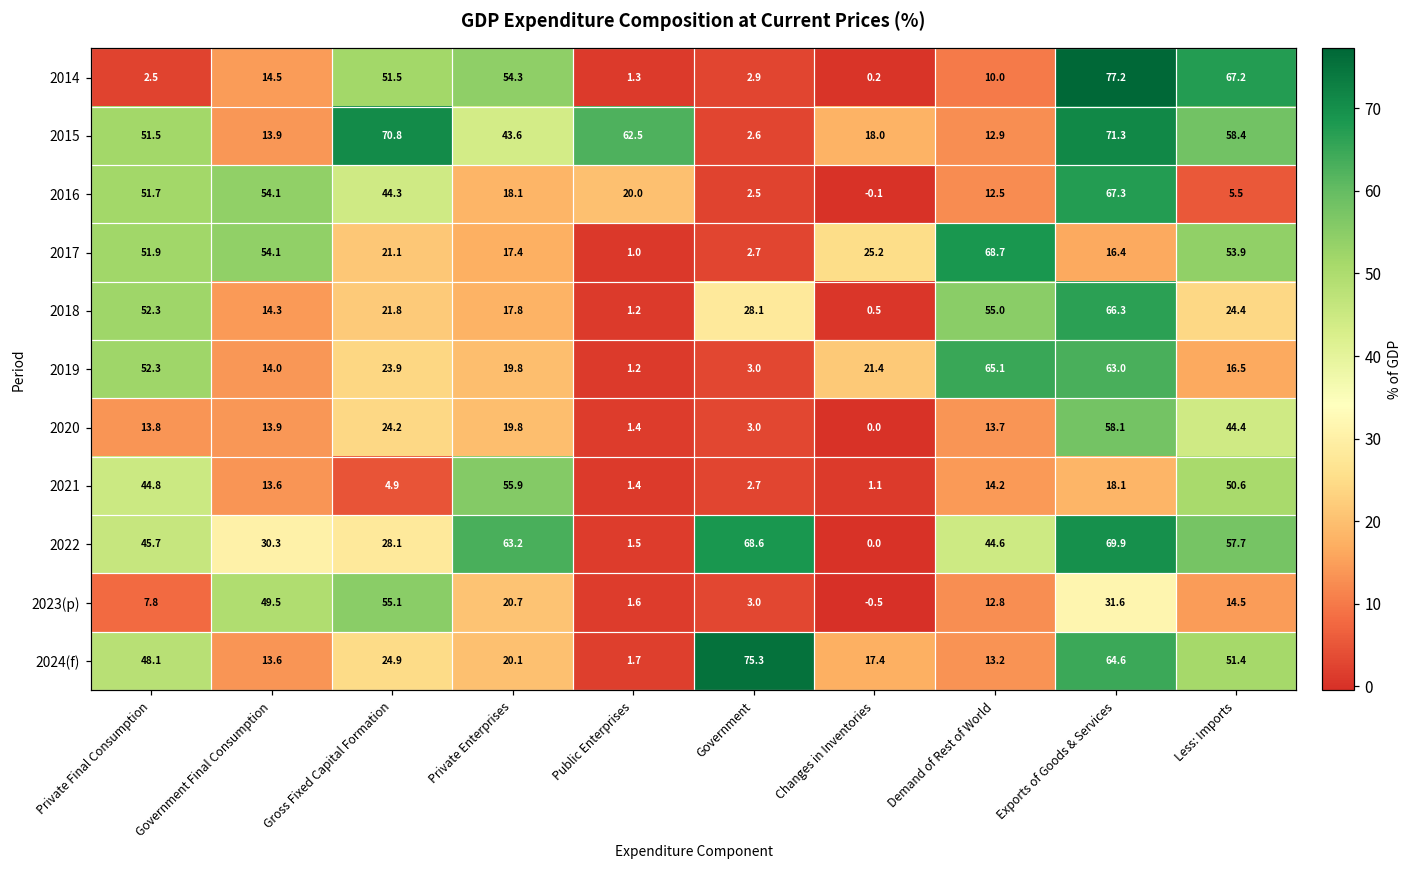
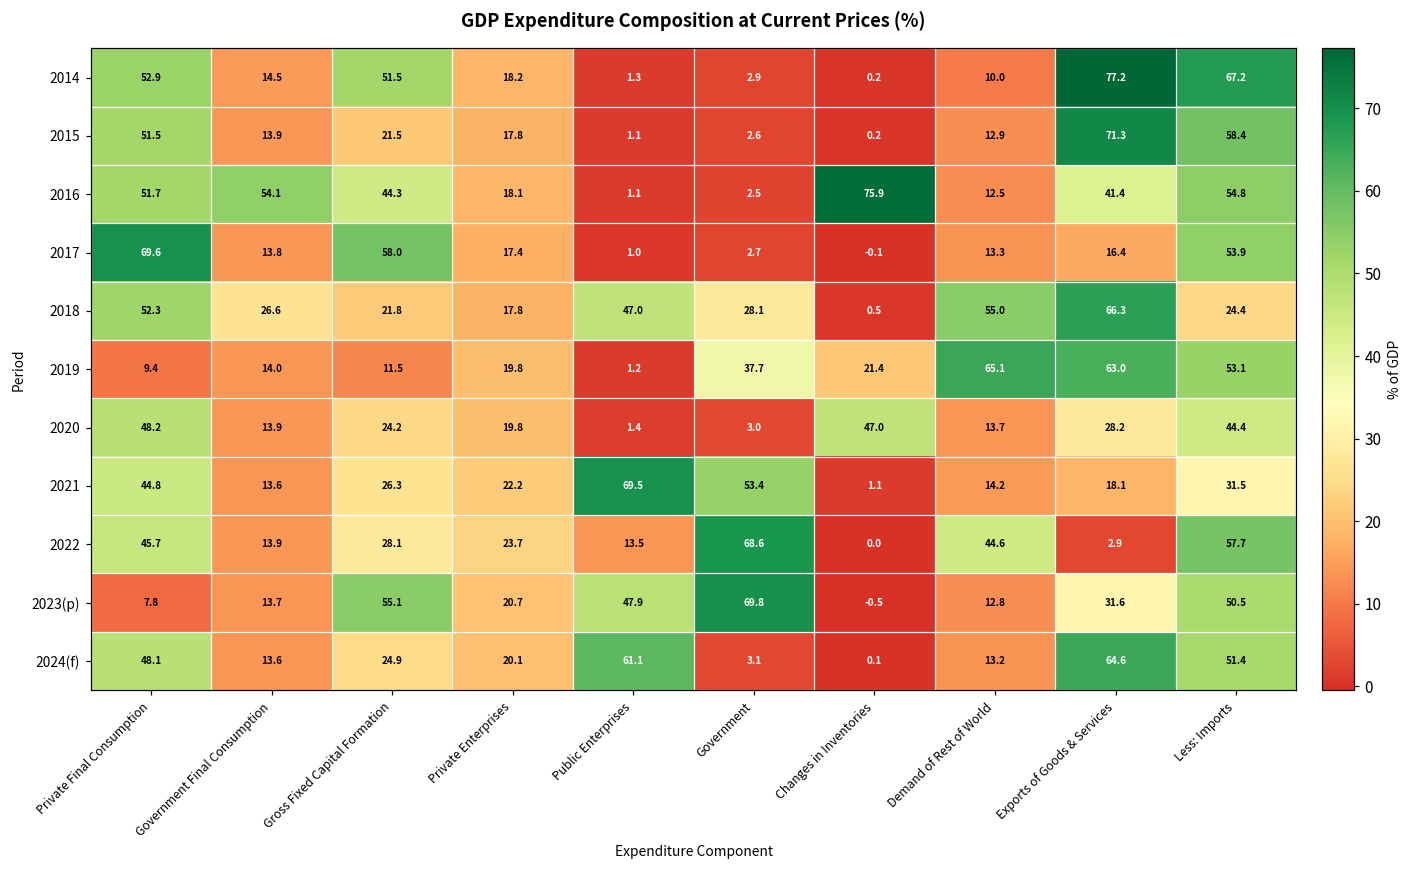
  {
    "2014": {
-     "Private Final Consumption": 2.5,
+     "Private Final Consumption": 52.9,
      "Government Final Consumption": 14.5,
      "Gross Fixed Capital Formation": 51.5,
-     "Private Enterprises": 54.3,
+     "Private Enterprises": 18.2,
      "Public Enterprises": 1.3,
      "Government": 2.9,
      "Changes in Inventories": 0.2,
      "Demand of Rest of World": 10.0,
      "Exports of Goods & Services": 77.2,
      "Less: Imports": 67.2
    },
    "2015": {
      "Private Final Consumption": 51.5,
      "Government Final Consumption": 13.9,
-     "Gross Fixed Capital Formation": 70.8,
-     "Private Enterprises": 43.6,
-     "Public Enterprises": 62.5,
+     "Gross Fixed Capital Formation": 21.5,
+     "Private Enterprises": 17.8,
+     "Public Enterprises": 1.1,
      "Government": 2.6,
-     "Changes in Inventories": 18.0,
+     "Changes in Inventories": 0.2,
      "Demand of Rest of World": 12.9,
      "Exports of Goods & Services": 71.3,
      "Less: Imports": 58.4
    },
    "2016": {
      "Private Final Consumption": 51.7,
      "Government Final Consumption": 54.1,
      "Gross Fixed Capital Formation": 44.3,
      "Private Enterprises": 18.1,
-     "Public Enterprises": 20.0,
+     "Public Enterprises": 1.1,
      "Government": 2.5,
-     "Changes in Inventories": -0.1,
+     "Changes in Inventories": 75.9,
      "Demand of Rest of World": 12.5,
-     "Exports of Goods & Services": 67.3,
-     "Less: Imports": 5.5
+     "Exports of Goods & Services": 41.4,
+     "Less: Imports": 54.8
    },
    "2017": {
-     "Private Final Consumption": 51.9,
-     "Government Final Consumption": 54.1,
-     "Gross Fixed Capital Formation": 21.1,
+     "Private Final Consumption": 69.6,
+     "Government Final Consumption": 13.8,
+     "Gross Fixed Capital Formation": 58.0,
      "Private Enterprises": 17.4,
      "Public Enterprises": 1.0,
      "Government": 2.7,
-     "Changes in Inventories": 25.2,
-     "Demand of Rest of World": 68.7,
+     "Changes in Inventories": -0.1,
+     "Demand of Rest of World": 13.3,
      "Exports of Goods & Services": 16.4,
      "Less: Imports": 53.9
    },
    "2018": {
      "Private Final Consumption": 52.3,
-     "Government Final Consumption": 14.3,
+     "Government Final Consumption": 26.6,
      "Gross Fixed Capital Formation": 21.8,
      "Private Enterprises": 17.8,
-     "Public Enterprises": 1.2,
+     "Public Enterprises": 47.0,
      "Government": 28.1,
      "Changes in Inventories": 0.5,
      "Demand of Rest of World": 55.0,
      "Exports of Goods & Services": 66.3,
      "Less: Imports": 24.4
    },
    "2019": {
-     "Private Final Consumption": 52.3,
+     "Private Final Consumption": 9.4,
      "Government Final Consumption": 14.0,
-     "Gross Fixed Capital Formation": 23.9,
+     "Gross Fixed Capital Formation": 11.5,
      "Private Enterprises": 19.8,
      "Public Enterprises": 1.2,
-     "Government": 3.0,
+     "Government": 37.7,
      "Changes in Inventories": 21.4,
      "Demand of Rest of World": 65.1,
      "Exports of Goods & Services": 63.0,
-     "Less: Imports": 16.5
+     "Less: Imports": 53.1
    },
    "2020": {
-     "Private Final Consumption": 13.8,
+     "Private Final Consumption": 48.2,
      "Government Final Consumption": 13.9,
      "Gross Fixed Capital Formation": 24.2,
      "Private Enterprises": 19.8,
      "Public Enterprises": 1.4,
      "Government": 3.0,
-     "Changes in Inventories": 0.0,
+     "Changes in Inventories": 47.0,
      "Demand of Rest of World": 13.7,
-     "Exports of Goods & Services": 58.1,
+     "Exports of Goods & Services": 28.2,
      "Less: Imports": 44.4
    },
    "2021": {
      "Private Final Consumption": 44.8,
      "Government Final Consumption": 13.6,
-     "Gross Fixed Capital Formation": 4.9,
-     "Private Enterprises": 55.9,
-     "Public Enterprises": 1.4,
-     "Government": 2.7,
+     "Gross Fixed Capital Formation": 26.3,
+     "Private Enterprises": 22.2,
+     "Public Enterprises": 69.5,
+     "Government": 53.4,
      "Changes in Inventories": 1.1,
      "Demand of Rest of World": 14.2,
      "Exports of Goods & Services": 18.1,
-     "Less: Imports": 50.6
+     "Less: Imports": 31.5
    },
    "2022": {
      "Private Final Consumption": 45.7,
-     "Government Final Consumption": 30.3,
+     "Government Final Consumption": 13.9,
      "Gross Fixed Capital Formation": 28.1,
-     "Private Enterprises": 63.2,
-     "Public Enterprises": 1.5,
+     "Private Enterprises": 23.7,
+     "Public Enterprises": 13.5,
      "Government": 68.6,
      "Changes in Inventories": 0.0,
      "Demand of Rest of World": 44.6,
-     "Exports of Goods & Services": 69.9,
+     "Exports of Goods & Services": 2.9,
      "Less: Imports": 57.7
    },
    "2023(p)": {
      "Private Final Consumption": 7.8,
-     "Government Final Consumption": 49.5,
+     "Government Final Consumption": 13.7,
      "Gross Fixed Capital Formation": 55.1,
      "Private Enterprises": 20.7,
-     "Public Enterprises": 1.6,
-     "Government": 3.0,
+     "Public Enterprises": 47.9,
+     "Government": 69.8,
      "Changes in Inventories": -0.5,
      "Demand of Rest of World": 12.8,
      "Exports of Goods & Services": 31.6,
-     "Less: Imports": 14.5
+     "Less: Imports": 50.5
    },
    "2024(f)": {
      "Private Final Consumption": 48.1,
      "Government Final Consumption": 13.6,
      "Gross Fixed Capital Formation": 24.9,
      "Private Enterprises": 20.1,
-     "Public Enterprises": 1.7,
-     "Government": 75.3,
-     "Changes in Inventories": 17.4,
+     "Public Enterprises": 61.1,
+     "Government": 3.1,
+     "Changes in Inventories": 0.1,
      "Demand of Rest of World": 13.2,
      "Exports of Goods & Services": 64.6,
      "Less: Imports": 51.4
    }
  }
